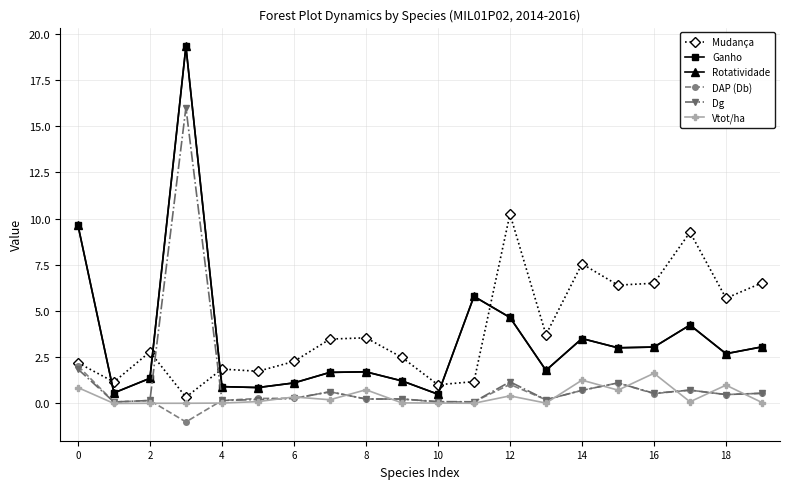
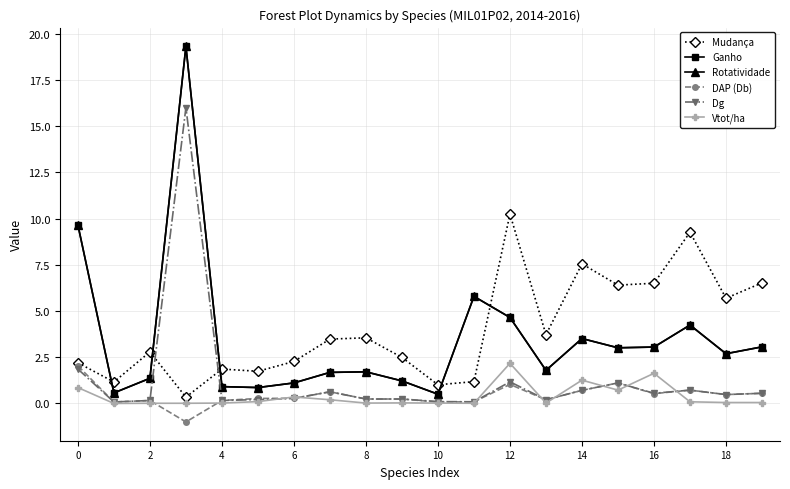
  {
    "Vtot/ha": {
      "0": 0.9,
      "2": 0.0,
      "4": 0.0,
-     "8": 0.7,
-     "12": 0.4,
+     "8": 0.0,
+     "12": 2.2,
      "14": 1.3,
      "16": 1.6,
-     "18": 1.0
+     "18": 0.1
    }
  }
